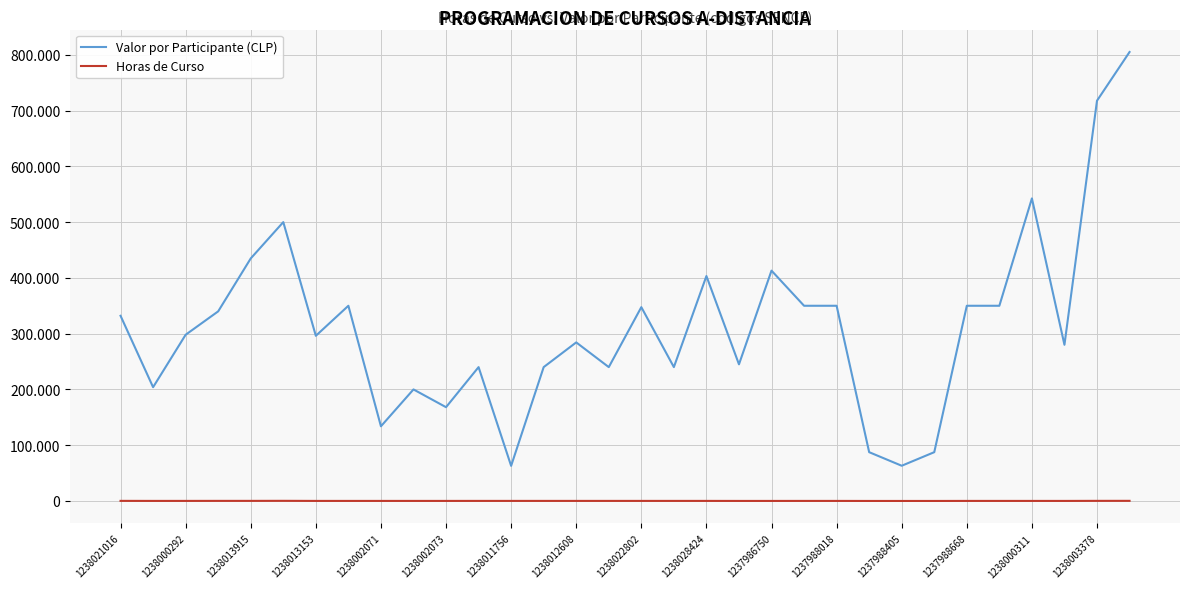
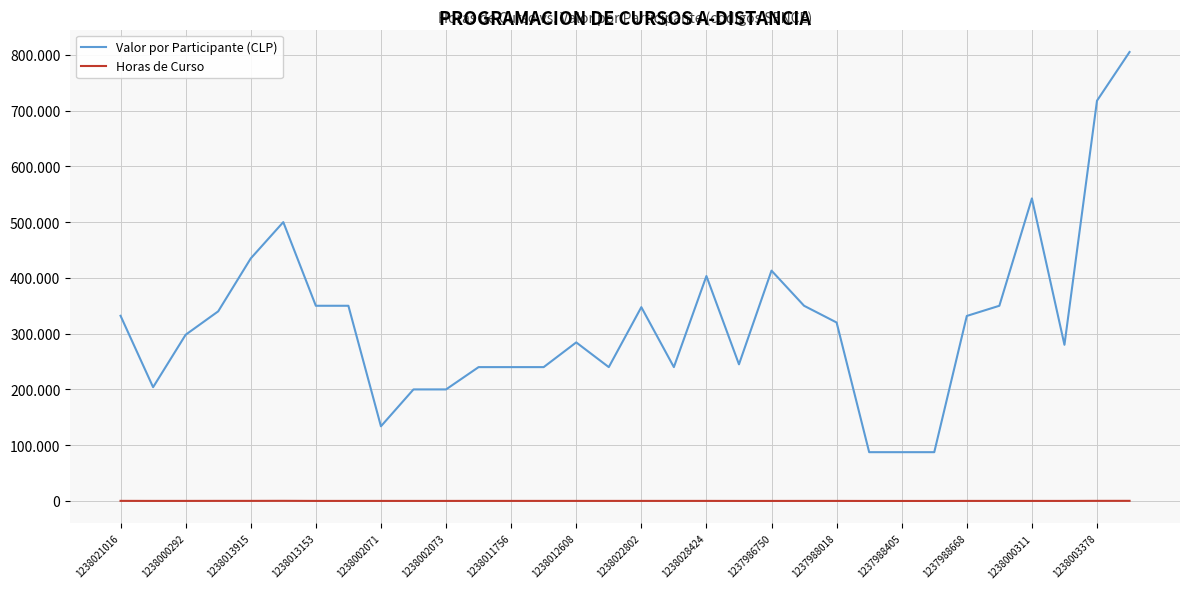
  {
    "Valor por Participante (CLP)": {
      "1238021016": 330,
      "1238000292": 300,
      "1238013915": 430,
-     "1238013153": 300,
+     "1238013153": 350,
      "1238002071": 130,
-     "1238002073": 170,
-     "1238011756": 60,
+     "1238002073": 200,
+     "1238011756": 240,
      "1238012608": 280,
      "1238022802": 350,
      "1238028424": 400,
      "1237986750": 410,
-     "1237988018": 350,
-     "1237988405": 60,
-     "1237988668": 350,
+     "1237988018": 320,
+     "1237988405": 90,
+     "1237988668": 330,
      "1238000311": 540,
      "1238003378": 720
    },
    "Horas de Curso": {
      "1238021016": 0,
      "1238000292": 0,
      "1238013915": 0,
      "1238013153": 0,
      "1238002071": 0,
      "1238002073": 0,
      "1238011756": 0,
      "1238012608": 0,
      "1238022802": 0,
      "1238028424": 0,
      "1237986750": 0,
      "1237988018": 0,
      "1237988405": 0,
      "1237988668": 0,
      "1238000311": 0,
      "1238003378": 0
    }
  }
